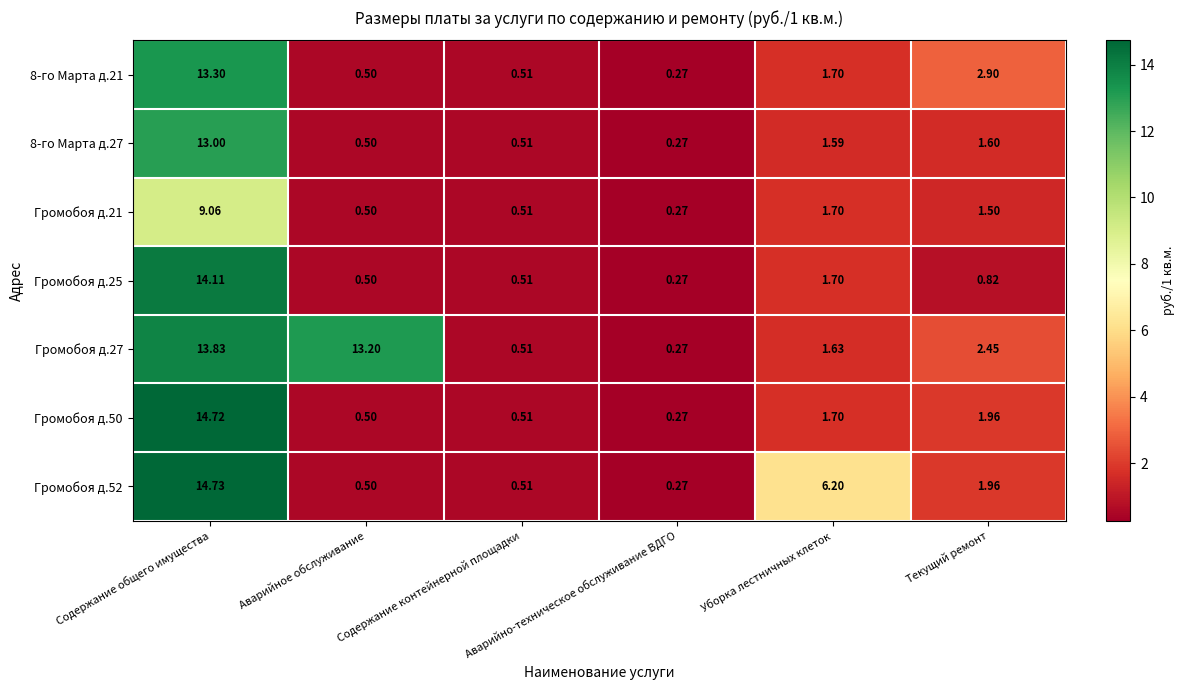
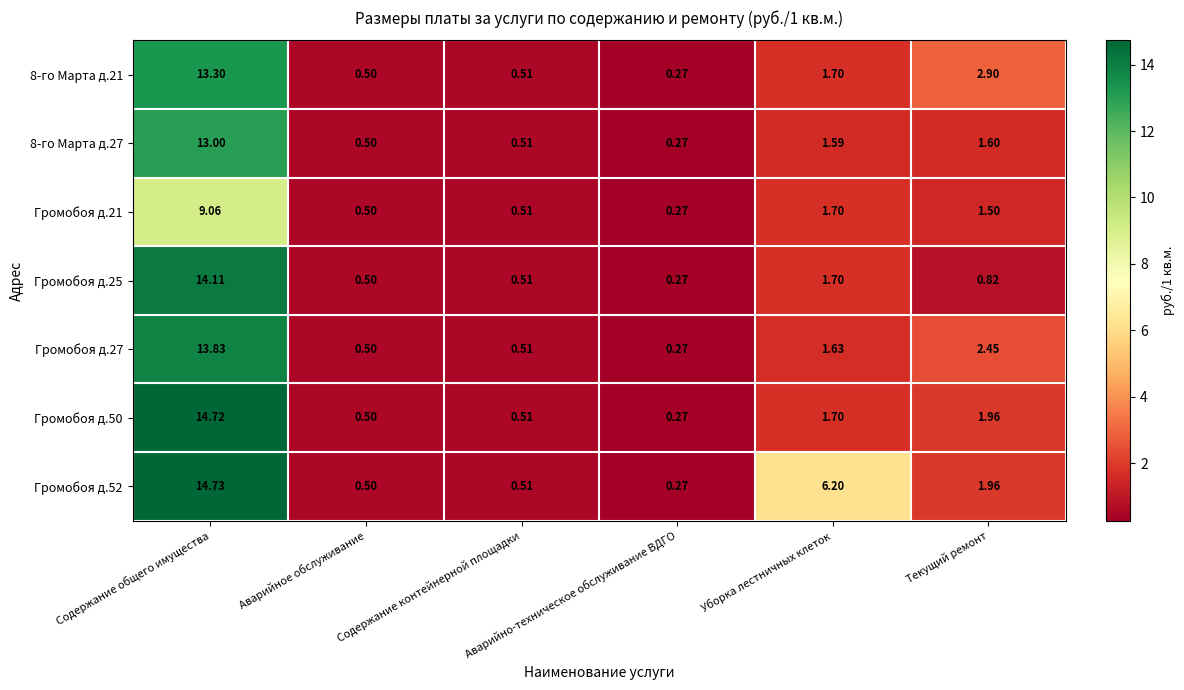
  {
    "8-го Марта д.21": {
      "Содержание общего имущества": 13.30,
      "Аварийное обслуживание": 0.50,
      "Содержание контейнерной площадки": 0.51,
      "Аварийно-техническое обслуживание ВДГО": 0.27,
      "Уборка лестничных клеток": 1.70,
      "Текущий ремонт": 2.90
    },
    "8-го Марта д.27": {
      "Содержание общего имущества": 13.00,
      "Аварийное обслуживание": 0.50,
      "Содержание контейнерной площадки": 0.51,
      "Аварийно-техническое обслуживание ВДГО": 0.27,
      "Уборка лестничных клеток": 1.59,
      "Текущий ремонт": 1.60
    },
    "Громобоя д.21": {
      "Содержание общего имущества": 9.06,
      "Аварийное обслуживание": 0.50,
      "Содержание контейнерной площадки": 0.51,
      "Аварийно-техническое обслуживание ВДГО": 0.27,
      "Уборка лестничных клеток": 1.70,
      "Текущий ремонт": 1.50
    },
    "Громобоя д.25": {
      "Содержание общего имущества": 14.11,
      "Аварийное обслуживание": 0.50,
      "Содержание контейнерной площадки": 0.51,
      "Аварийно-техническое обслуживание ВДГО": 0.27,
      "Уборка лестничных клеток": 1.70,
      "Текущий ремонт": 0.82
    },
    "Громобоя д.27": {
      "Содержание общего имущества": 13.83,
-     "Аварийное обслуживание": 13.20,
+     "Аварийное обслуживание": 0.50,
      "Содержание контейнерной площадки": 0.51,
      "Аварийно-техническое обслуживание ВДГО": 0.27,
      "Уборка лестничных клеток": 1.63,
      "Текущий ремонт": 2.45
    },
    "Громобоя д.50": {
      "Содержание общего имущества": 14.72,
      "Аварийное обслуживание": 0.50,
      "Содержание контейнерной площадки": 0.51,
      "Аварийно-техническое обслуживание ВДГО": 0.27,
      "Уборка лестничных клеток": 1.70,
      "Текущий ремонт": 1.96
    },
    "Громобоя д.52": {
      "Содержание общего имущества": 14.73,
      "Аварийное обслуживание": 0.50,
      "Содержание контейнерной площадки": 0.51,
      "Аварийно-техническое обслуживание ВДГО": 0.27,
      "Уборка лестничных клеток": 6.20,
      "Текущий ремонт": 1.96
    }
  }
